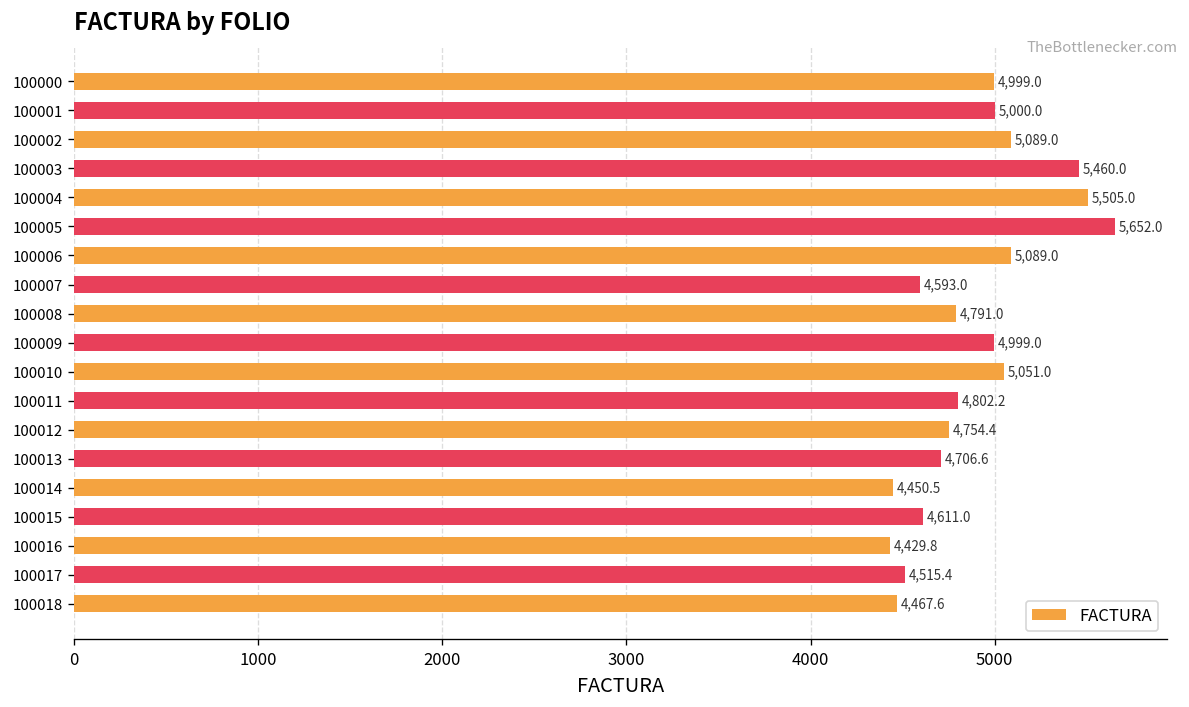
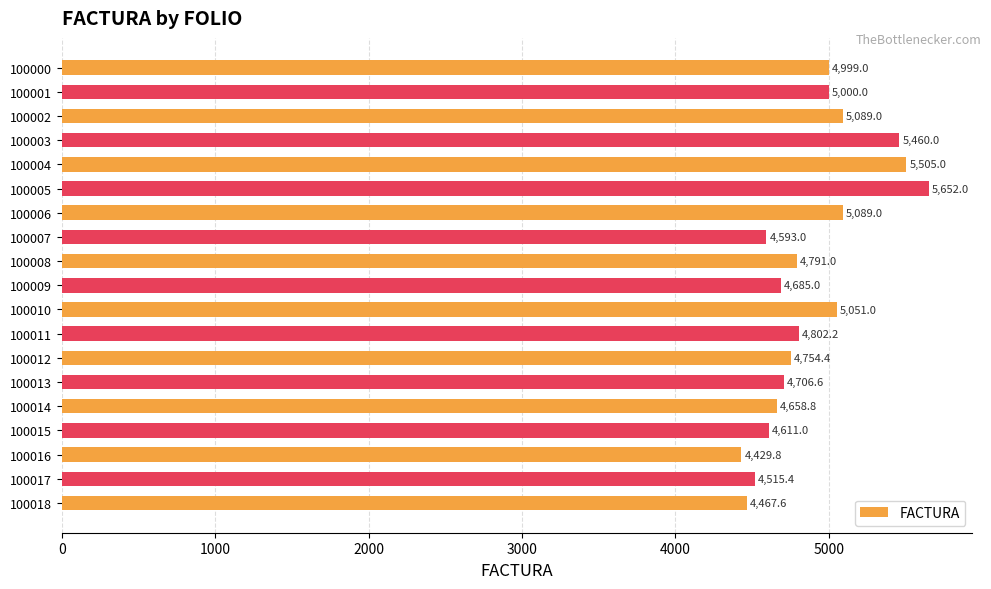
  {
    "100000": "4,999.0",
    "100001": "5,000.0",
    "100002": "5,089.0",
    "100003": "5,460.0",
    "100004": "5,505.0",
    "100005": "5,652.0",
    "100006": "5,089.0",
    "100007": "4,593.0",
    "100008": "4,791.0",
-   "100009": "4,999.0",
+   "100009": "4,685.0",
    "100010": "5,051.0",
    "100011": "4,802.2",
    "100012": "4,754.4",
    "100013": "4,706.6",
-   "100014": "4,450.5",
+   "100014": "4,658.8",
    "100015": "4,611.0",
    "100016": "4,429.8",
    "100017": "4,515.4",
    "100018": "4,467.6"
  }
